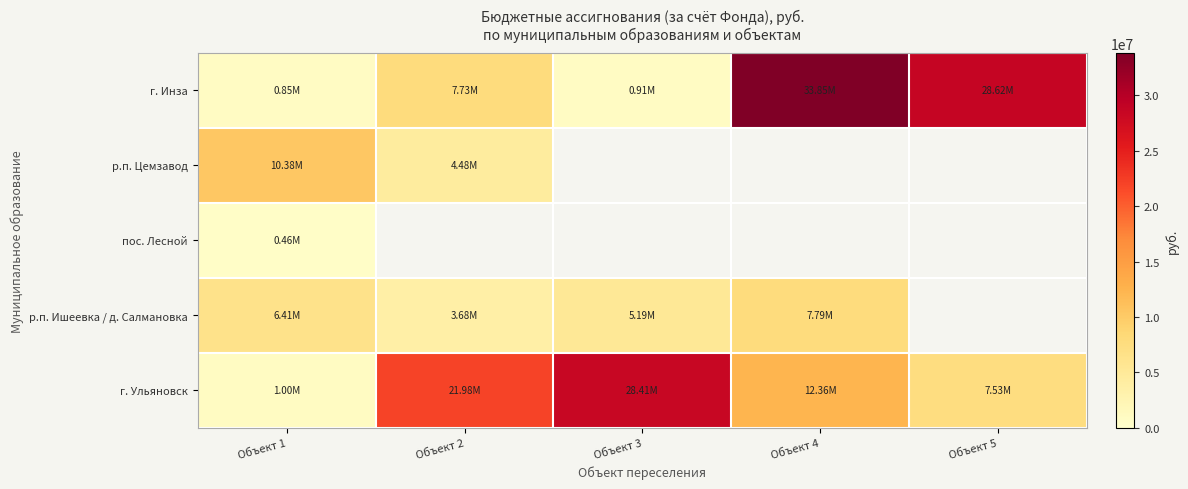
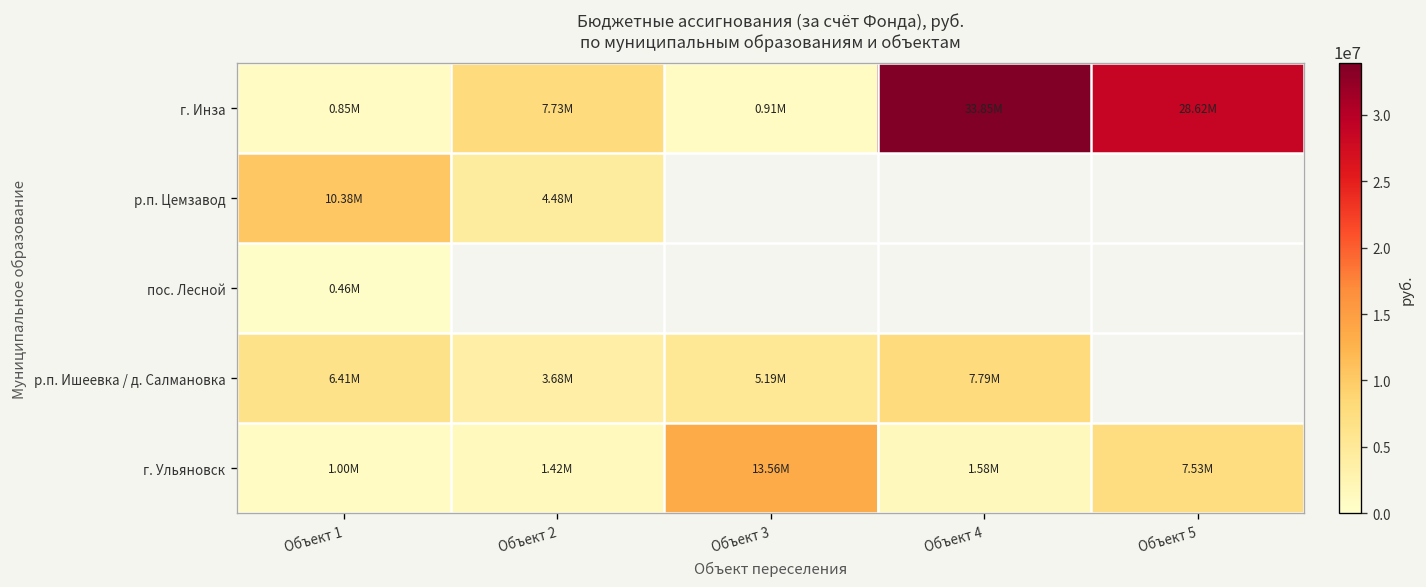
  {
    "г. Инза": {
      "Объект 1": "0.85M",
      "Объект 2": "7.73M",
      "Объект 3": "0.91M",
      "Объект 4": "33.85M",
      "Объект 5": "28.62M"
    },
    "р.п. Цемзавод": {
      "Объект 1": "10.38M",
      "Объект 2": "4.48M"
    },
    "пос. Лесной": {
      "Объект 1": "0.46M"
    },
    "р.п. Ишеевка / д. Салмановка": {
      "Объект 1": "6.41M",
      "Объект 2": "3.68M",
      "Объект 3": "5.19M",
      "Объект 4": "7.79M"
    },
    "г. Ульяновск": {
      "Объект 1": "1.00M",
-     "Объект 2": "21.98M",
-     "Объект 3": "28.41M",
-     "Объект 4": "12.36M",
+     "Объект 2": "1.42M",
+     "Объект 3": "13.56M",
+     "Объект 4": "1.58M",
      "Объект 5": "7.53M"
    }
  }
